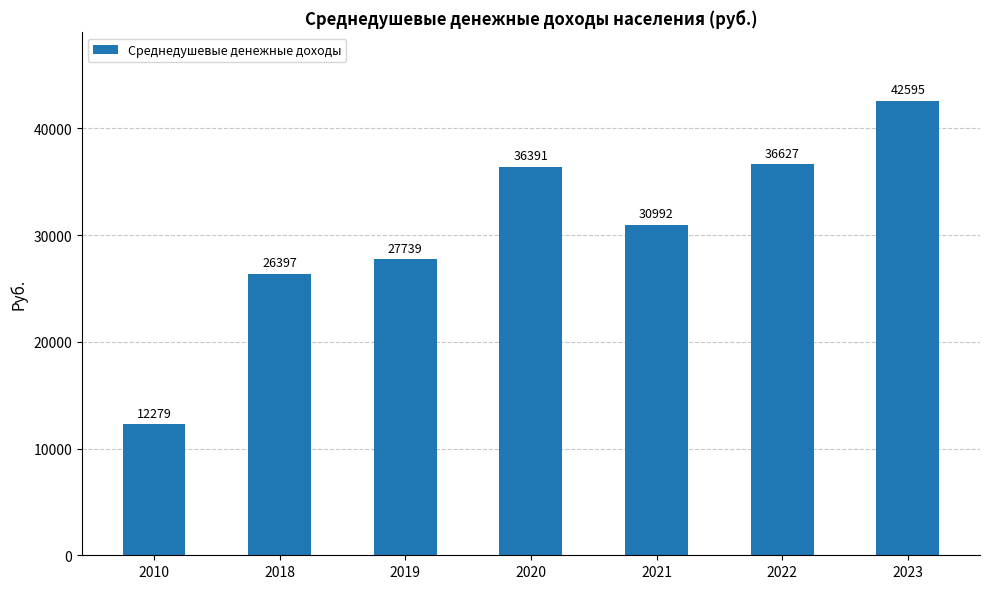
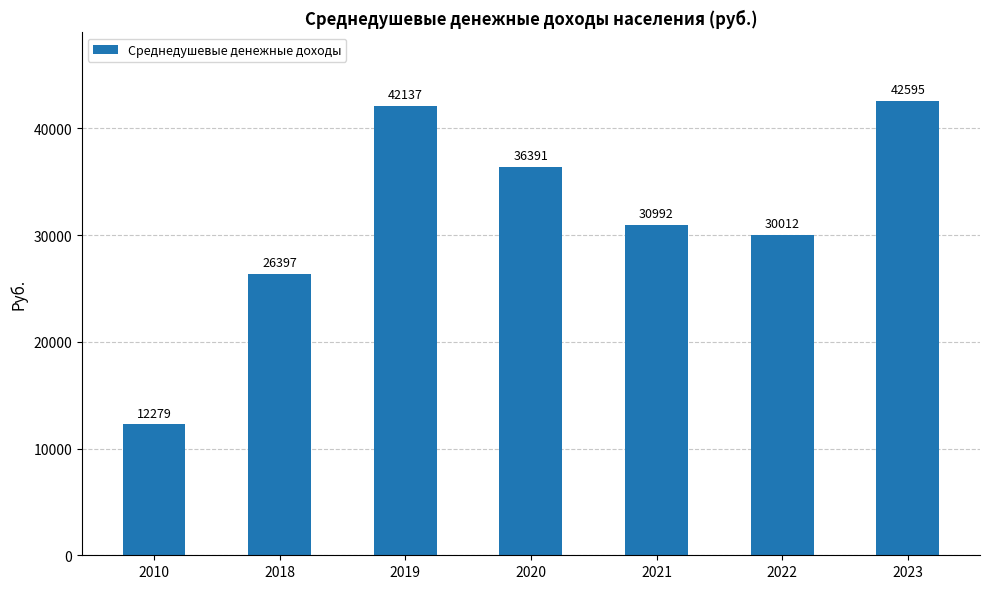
  {
    "2010": 12279,
    "2018": 26397,
-   "2019": 27739,
+   "2019": 42137,
    "2020": 36391,
    "2021": 30992,
-   "2022": 36627,
+   "2022": 30012,
    "2023": 42595
  }
